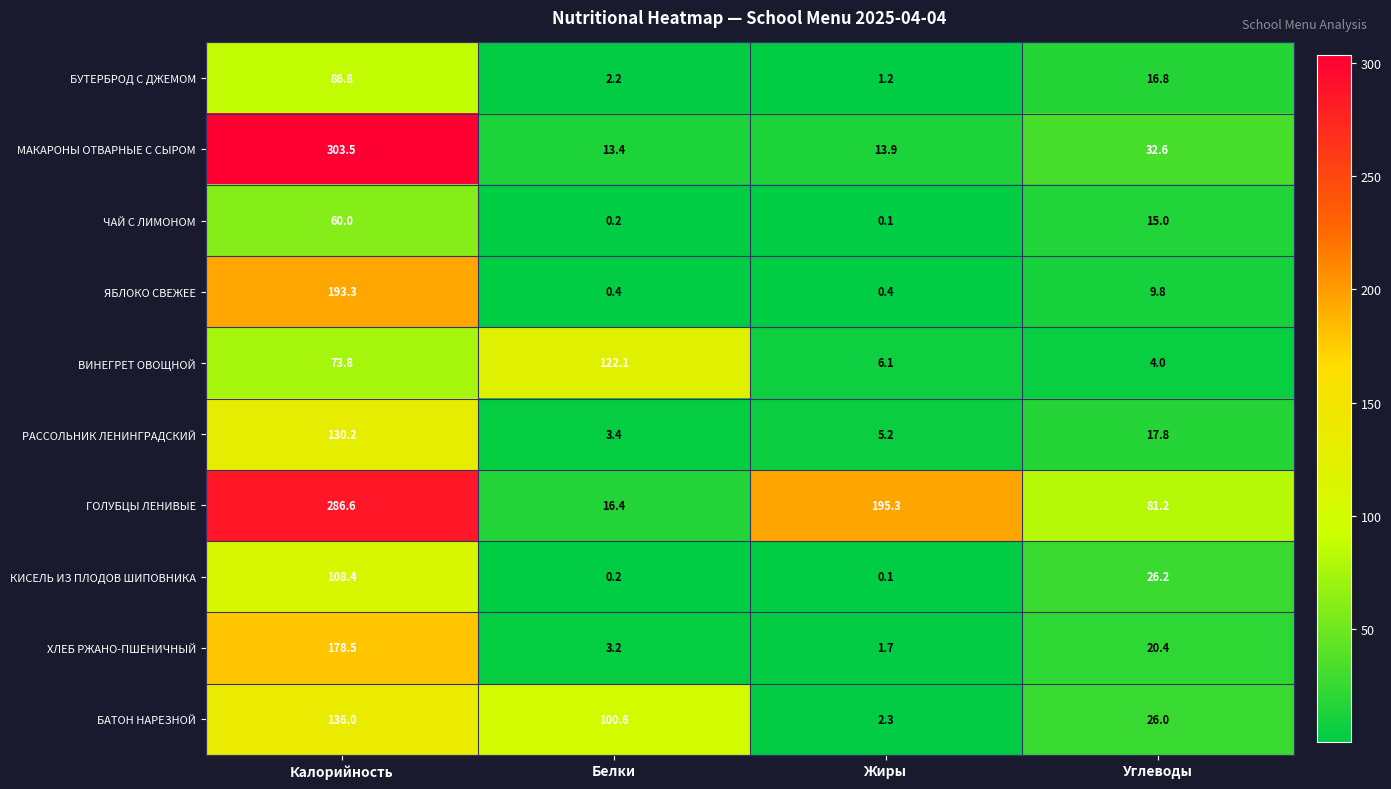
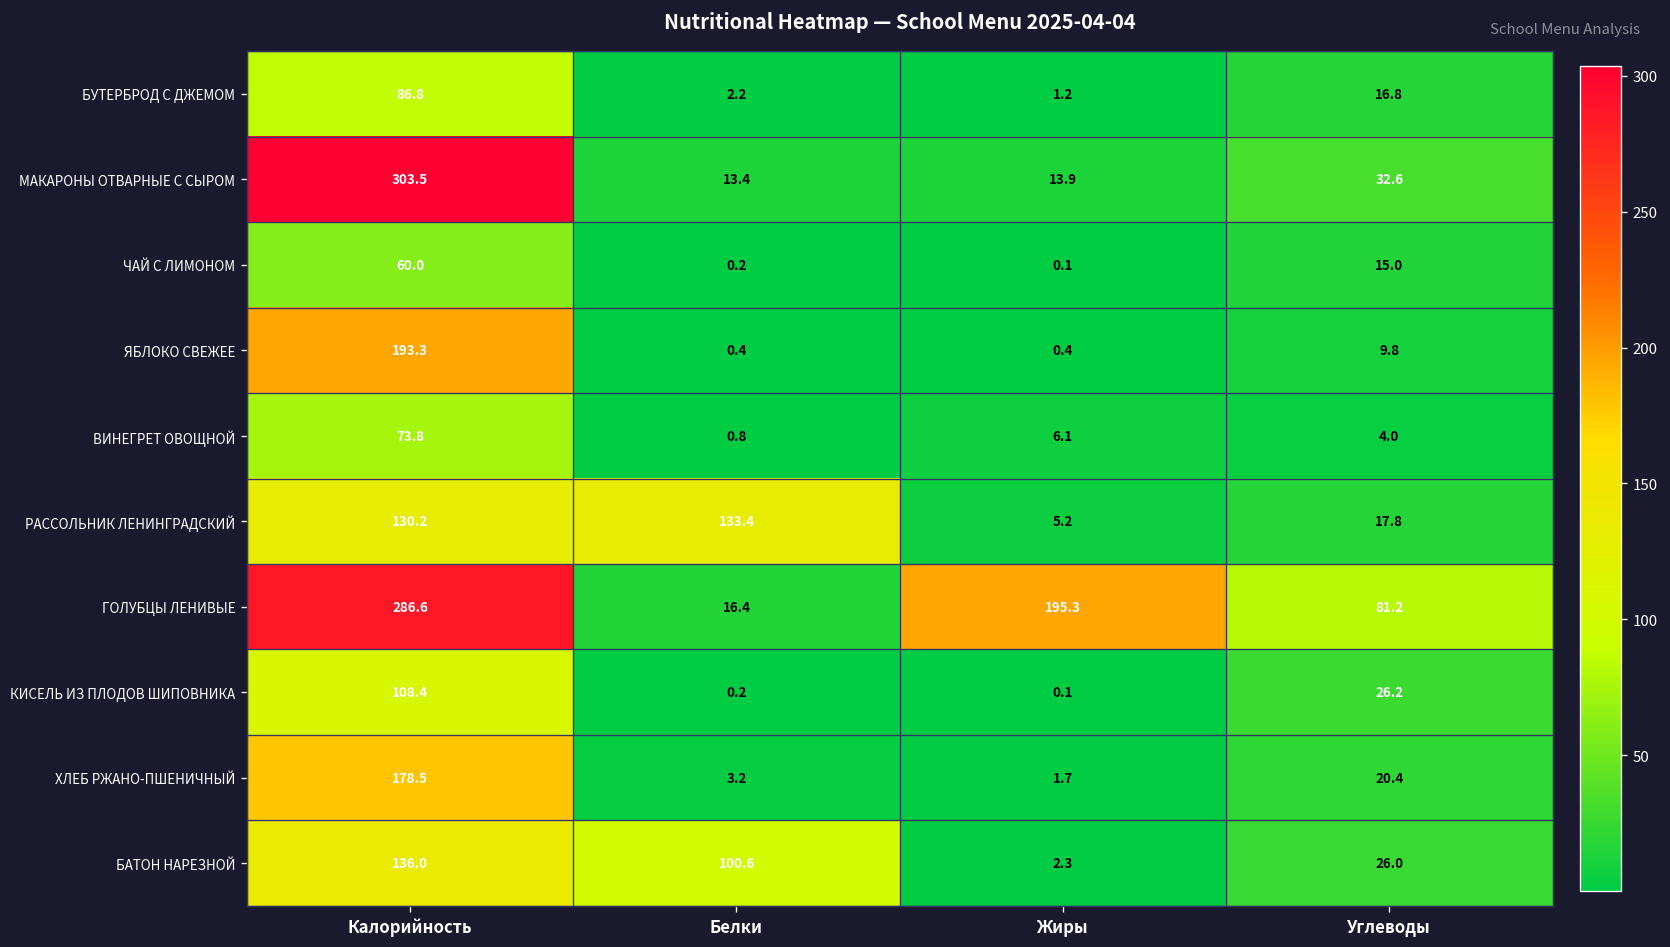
  {
    "БУТЕРБРОД С ДЖЕМОМ": {
      "Калорийность": 86.8,
      "Белки": 2.2,
      "Жиры": 1.2,
      "Углеводы": 16.8
    },
    "МАКАРОНЫ ОТВАРНЫЕ С СЫРОМ": {
      "Калорийность": 303.5,
      "Белки": 13.4,
      "Жиры": 13.9,
      "Углеводы": 32.6
    },
    "ЧАЙ С ЛИМОНОМ": {
      "Калорийность": 60.0,
      "Белки": 0.2,
      "Жиры": 0.1,
      "Углеводы": 15.0
    },
    "ЯБЛОКО СВЕЖЕЕ": {
      "Калорийность": 193.3,
      "Белки": 0.4,
      "Жиры": 0.4,
      "Углеводы": 9.8
    },
    "ВИНЕГРЕТ ОВОЩНОЙ": {
      "Калорийность": 73.8,
-     "Белки": 122.1,
+     "Белки": 0.8,
      "Жиры": 6.1,
      "Углеводы": 4.0
    },
    "РАССОЛЬНИК ЛЕНИНГРАДСКИЙ": {
      "Калорийность": 130.2,
-     "Белки": 3.4,
+     "Белки": 133.4,
      "Жиры": 5.2,
      "Углеводы": 17.8
    },
    "ГОЛУБЦЫ ЛЕНИВЫЕ": {
      "Калорийность": 286.6,
      "Белки": 16.4,
      "Жиры": 195.3,
      "Углеводы": 81.2
    },
    "КИСЕЛЬ ИЗ ПЛОДОВ ШИПОВНИКА": {
      "Калорийность": 108.4,
      "Белки": 0.2,
      "Жиры": 0.1,
      "Углеводы": 26.2
    },
    "ХЛЕБ РЖАНО-ПШЕНИЧНЫЙ": {
      "Калорийность": 178.5,
      "Белки": 3.2,
      "Жиры": 1.7,
      "Углеводы": 20.4
    },
    "БАТОН НАРЕЗНОЙ": {
      "Калорийность": 136.0,
      "Белки": 100.6,
      "Жиры": 2.3,
      "Углеводы": 26.0
    }
  }
